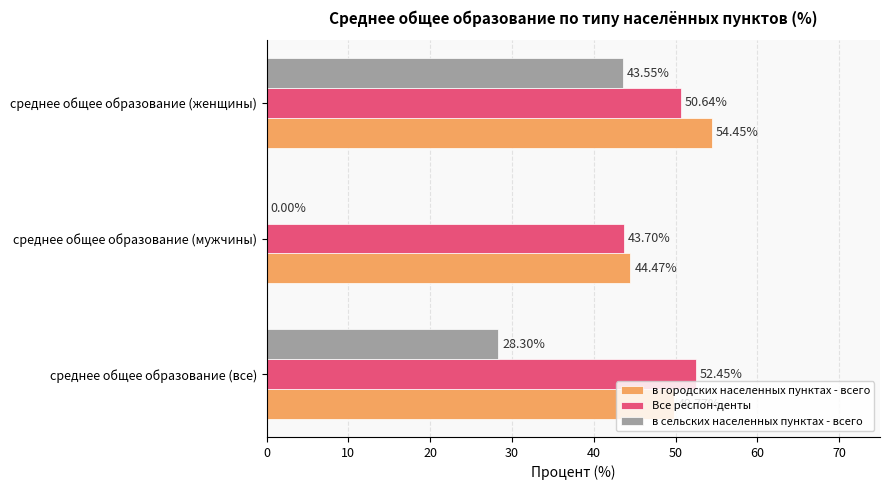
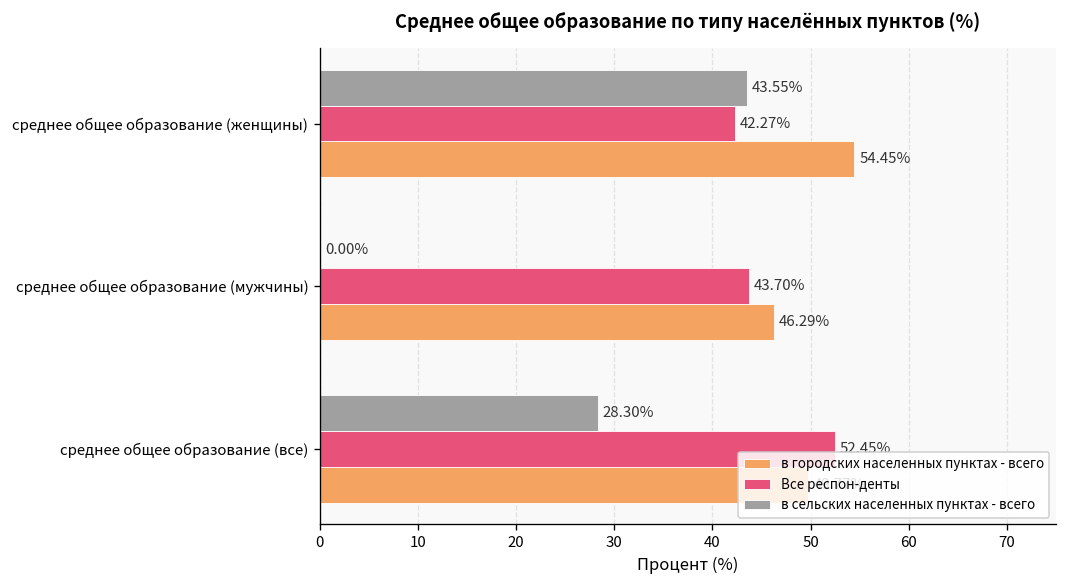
  {
    "в городских населенных пунктах - всего": {
      "среднее общее образование (женщины)": "54.45%",
-     "среднее общее образование (мужчины)": "44.47%"
+     "среднее общее образование (мужчины)": "46.29%"
    },
    "Все респон-денты": {
-     "среднее общее образование (женщины)": "50.64%",
+     "среднее общее образование (женщины)": "42.27%",
      "среднее общее образование (мужчины)": "43.70%",
      "среднее общее образование (все)": "52.45%"
    },
    "в сельских населенных пунктах - всего": {
      "среднее общее образование (женщины)": "43.55%",
      "среднее общее образование (мужчины)": "0.00%",
      "среднее общее образование (все)": "28.30%"
    }
  }
